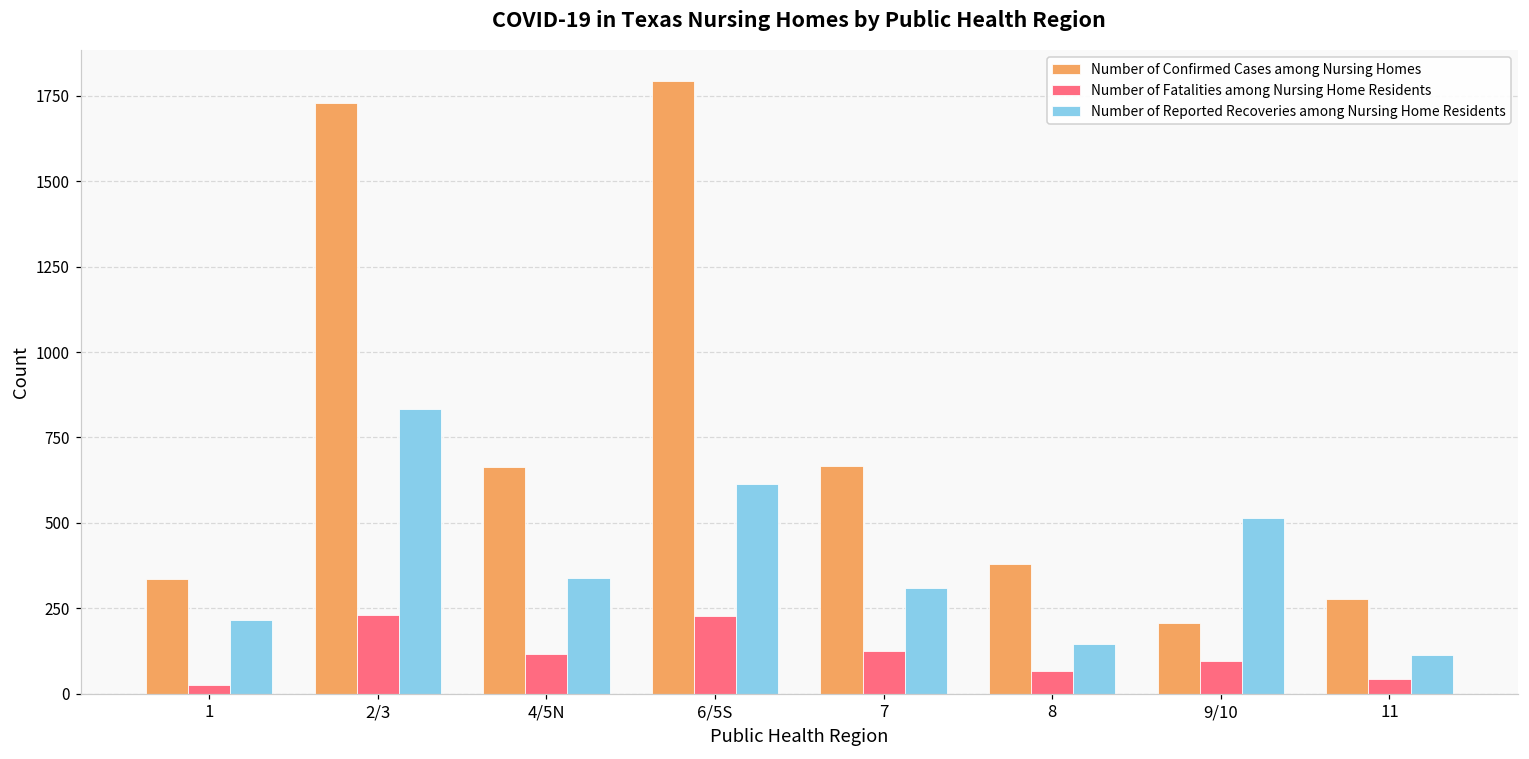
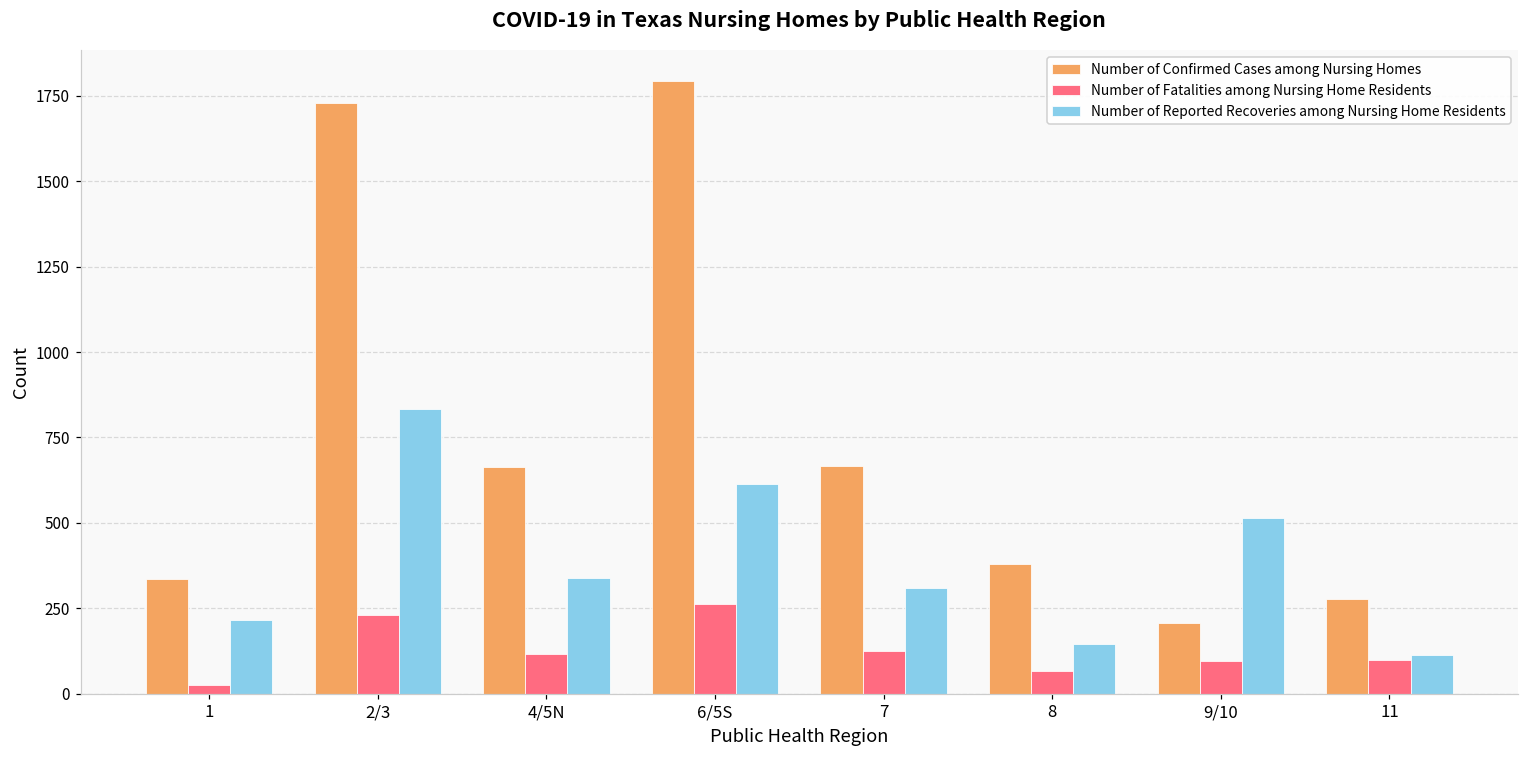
  {
    "Number of Confirmed Cases among Nursing Homes": {
      "1": 340,
      "2/3": 1730,
      "4/5N": 670,
      "6/5S": 1790,
      "7": 670,
      "8": 380,
      "9/10": 210,
      "11": 280
    },
    "Number of Fatalities among Nursing Home Residents": {
      "1": 30,
      "2/3": 230,
      "4/5N": 120,
-     "6/5S": 230,
+     "6/5S": 260,
      "7": 130,
      "8": 70,
      "9/10": 100,
-     "11": 40
+     "11": 100
    },
    "Number of Reported Recoveries among Nursing Home Residents": {
      "1": 220,
      "2/3": 830,
      "4/5N": 340,
      "6/5S": 620,
      "7": 310,
      "8": 150,
      "9/10": 520,
      "11": 110
    }
  }
